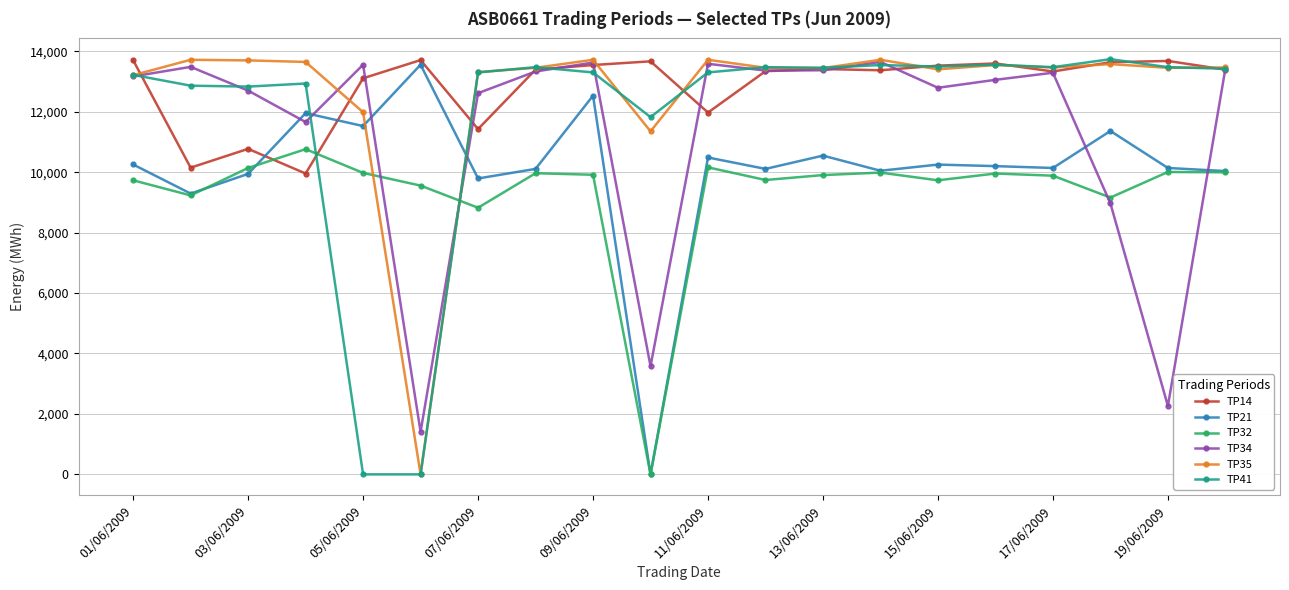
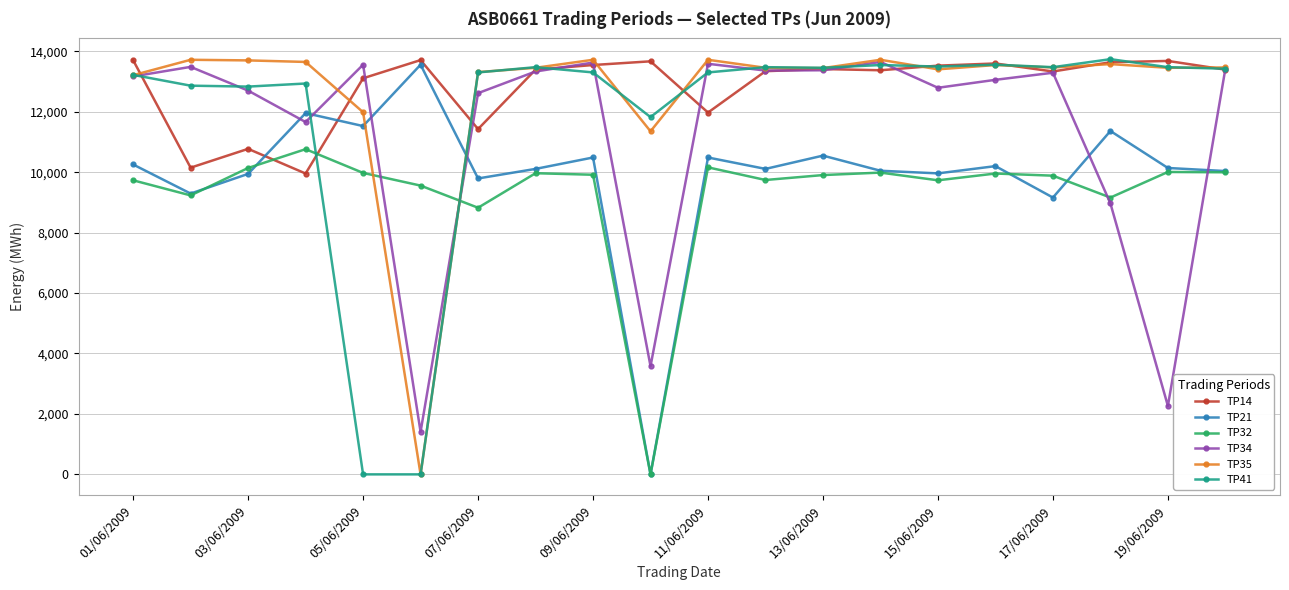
  {
    "TP14": {
      "01/06/2009": "13,700",
      "03/06/2009": "10,800",
      "05/06/2009": "13,100",
      "07/06/2009": "11,400",
      "11/06/2009": "12,000",
      "19/06/2009": "13,700"
    },
    "TP21": {
      "01/06/2009": "10,300",
      "03/06/2009": "9,900",
      "05/06/2009": "11,500",
      "07/06/2009": "9,800",
-     "09/06/2009": "12,500",
+     "09/06/2009": "10,500",
      "11/06/2009": "10,500",
      "13/06/2009": "10,500",
-     "15/06/2009": "10,300",
-     "17/06/2009": "10,100",
+     "15/06/2009": "10,000",
+     "17/06/2009": "9,200",
      "19/06/2009": "10,100"
    },
    "TP34": {
      "03/06/2009": "12,700",
      "05/06/2009": "13,600",
      "07/06/2009": "12,600",
      "11/06/2009": "13,600",
      "15/06/2009": "12,800",
      "19/06/2009": "2,300"
    },
    "TP35": {
      "03/06/2009": "13,700",
      "05/06/2009": "12,000",
      "09/06/2009": "13,700",
      "11/06/2009": "13,700",
      "15/06/2009": "13,400"
    }
  }
